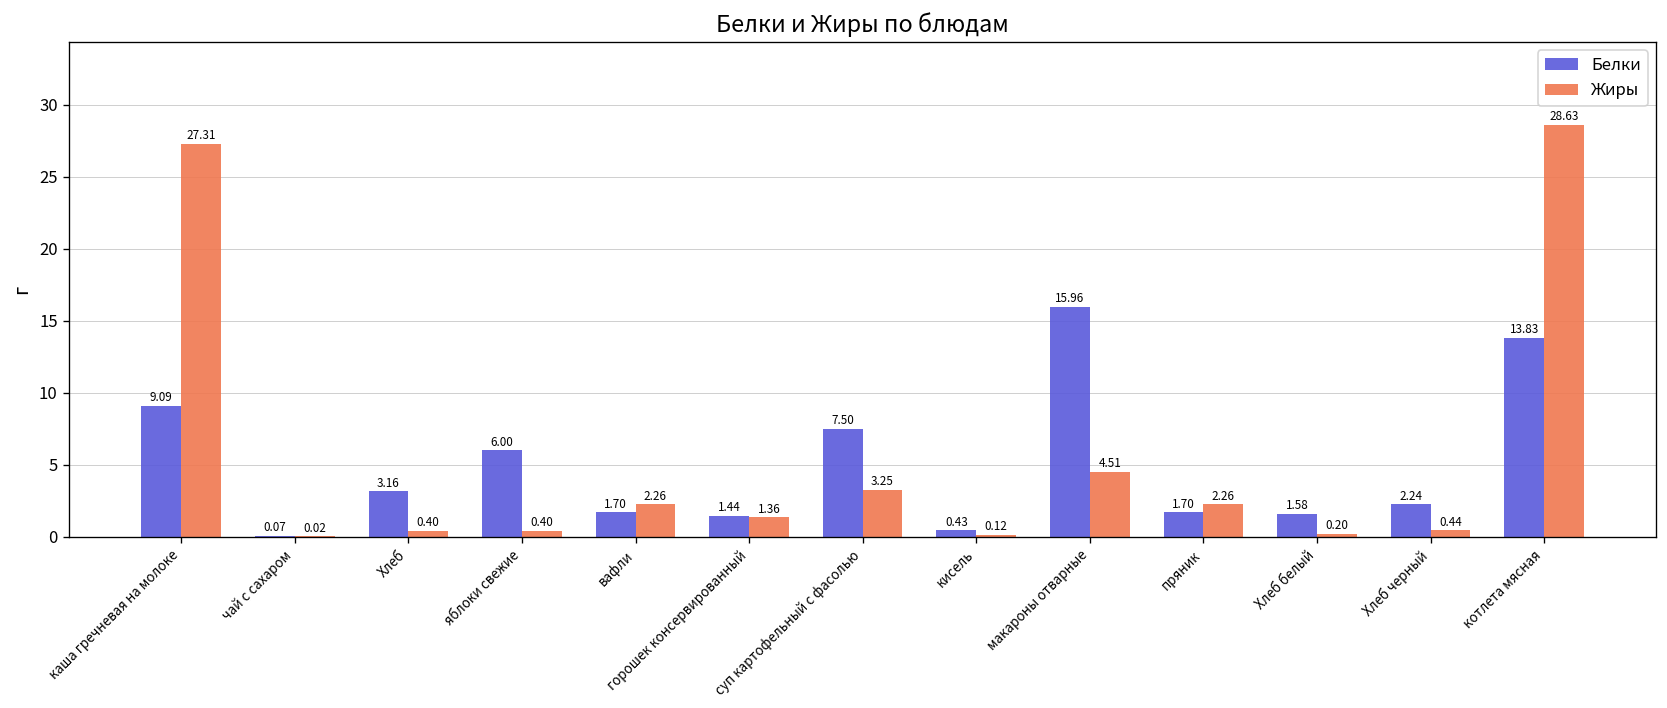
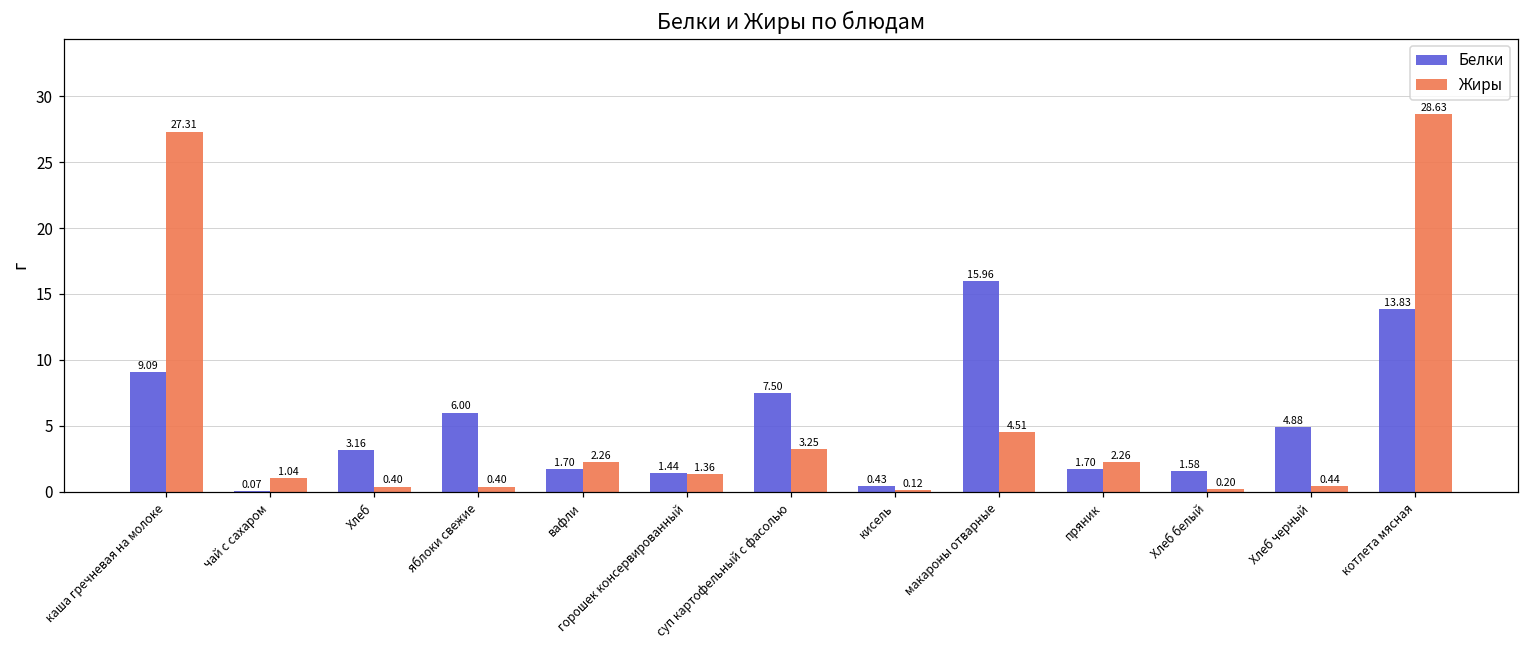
  {
    "Белки": {
      "каша гречневая на молоке": 9.09,
      "чай с сахаром": 0.07,
      "Хлеб": 3.16,
      "яблоки свежие": 6.00,
      "вафли": 1.70,
      "горошек консервированный": 1.44,
      "суп картофельный с фасолью": 7.50,
      "кисель": 0.43,
      "макароны отварные": 15.96,
      "пряник": 1.70,
      "Хлеб белый": 1.58,
-     "Хлеб черный": 2.24,
+     "Хлеб черный": 4.88,
      "котлета мясная": 13.83
    },
    "Жиры": {
      "каша гречневая на молоке": 27.31,
-     "чай с сахаром": 0.02,
+     "чай с сахаром": 1.04,
      "Хлеб": 0.40,
      "яблоки свежие": 0.40,
      "вафли": 2.26,
      "горошек консервированный": 1.36,
      "суп картофельный с фасолью": 3.25,
      "кисель": 0.12,
      "макароны отварные": 4.51,
      "пряник": 2.26,
      "Хлеб белый": 0.20,
      "Хлеб черный": 0.44,
      "котлета мясная": 28.63
    }
  }
